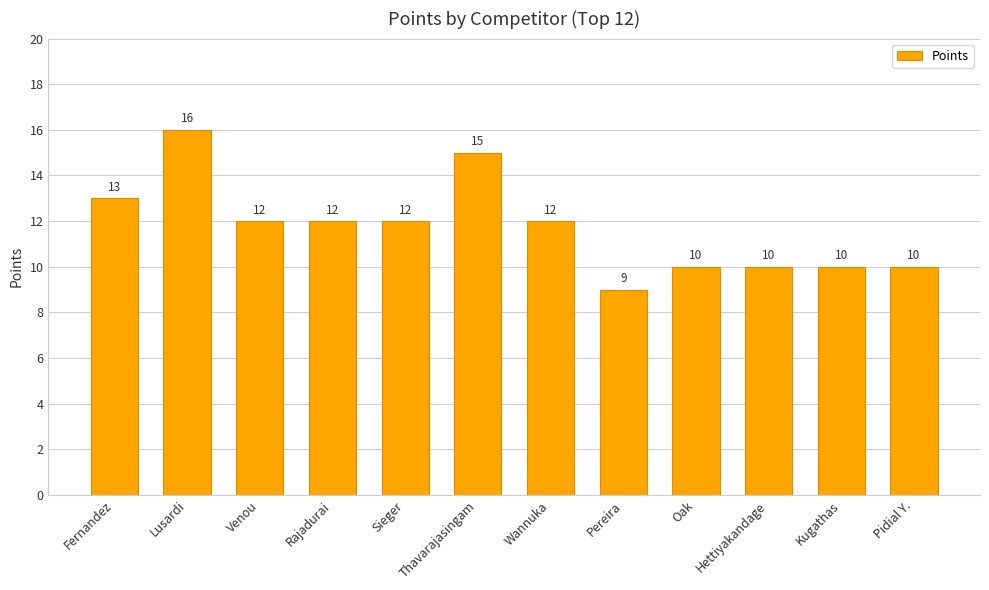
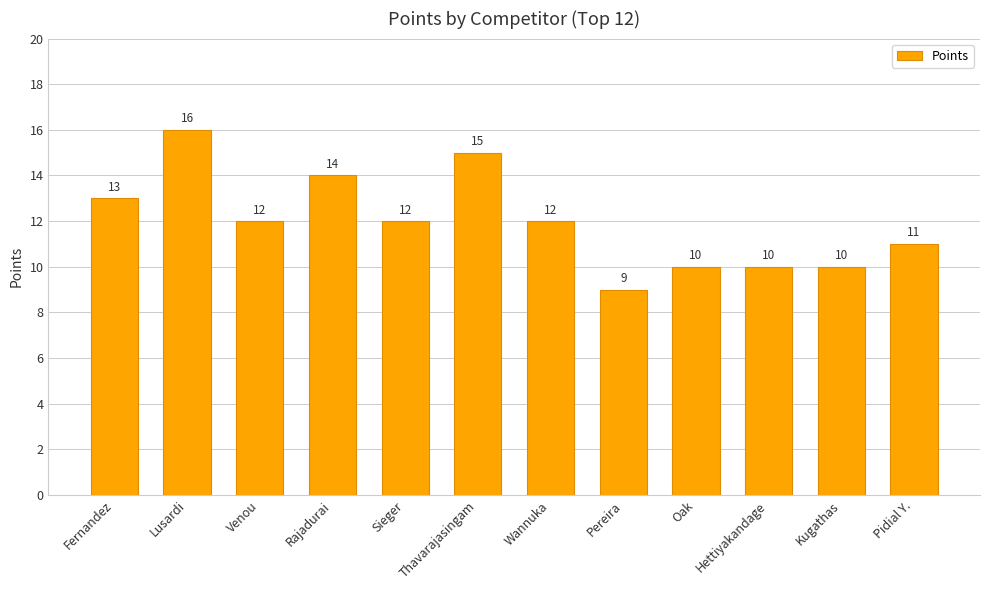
  {
    "Fernandez": 13,
    "Lusardi": 16,
    "Venou": 12,
-   "Rajadurai": 12,
+   "Rajadurai": 14,
    "Sieger": 12,
    "Thavarajasingam": 15,
    "Wannuka": 12,
    "Pereira": 9,
    "Oak": 10,
    "Hettiyakandage": 10,
    "Kugathas": 10,
-   "Pidial Y.": 10
+   "Pidial Y.": 11
  }
